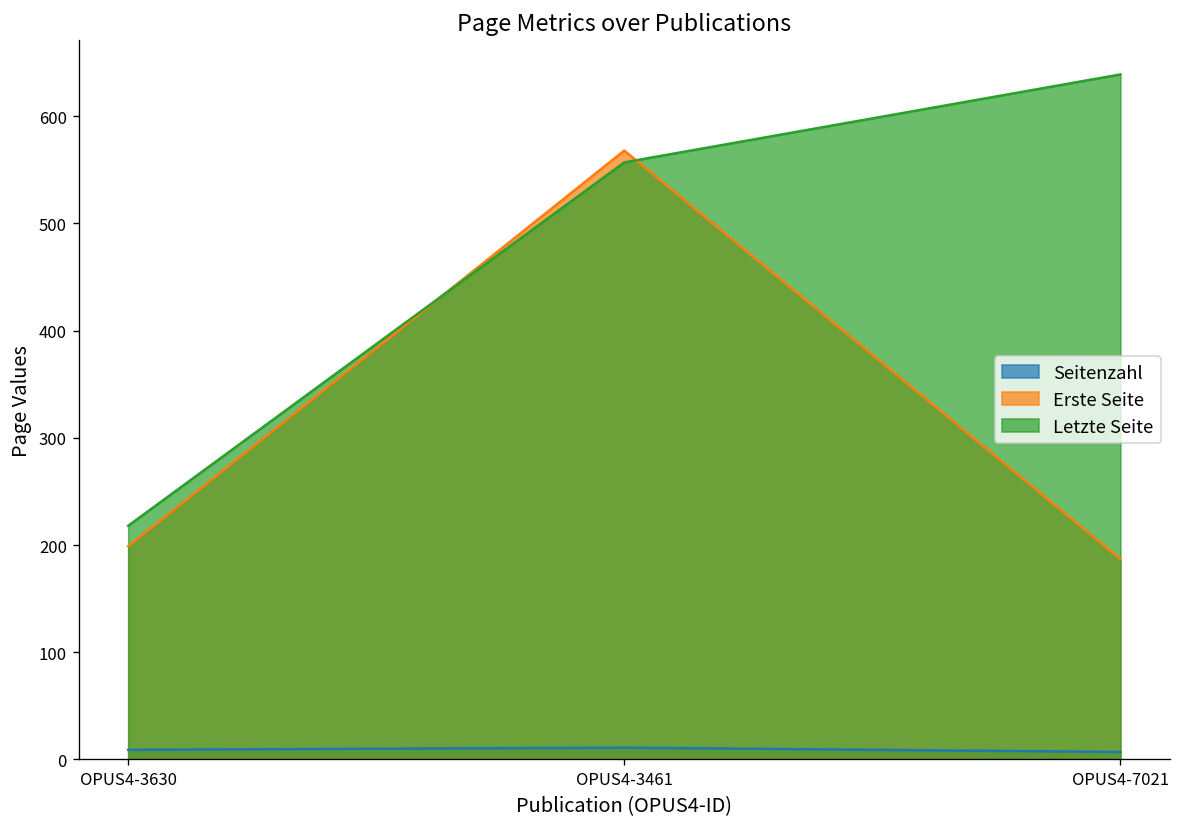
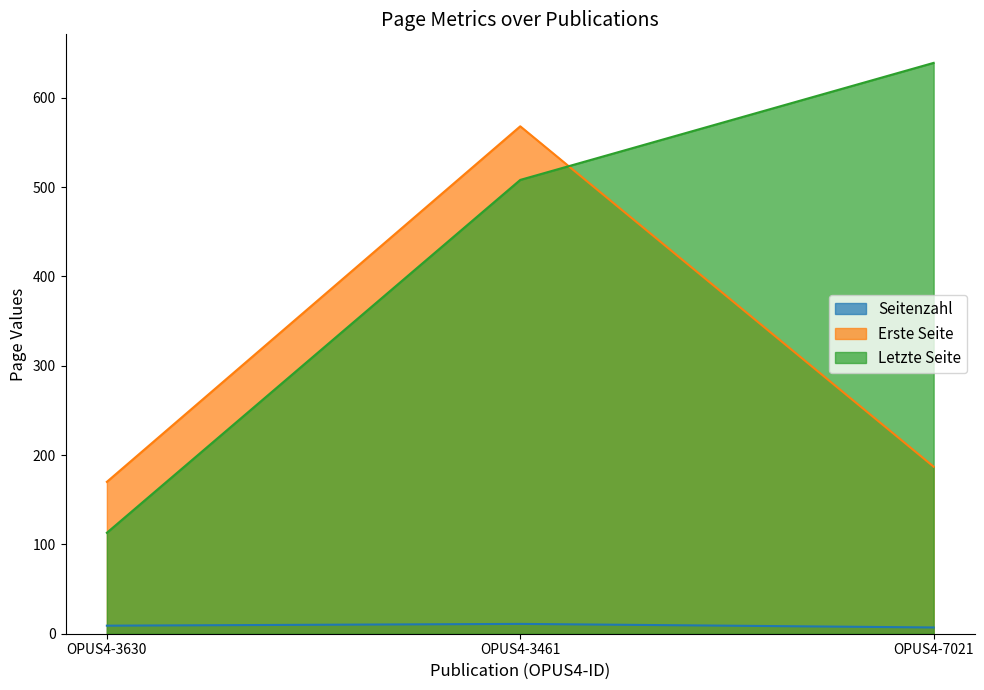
  {
    "Seitenzahl": {
      "OPUS4-3630": 10,
      "OPUS4-3461": 10,
      "OPUS4-7021": 10
    },
    "Erste Seite": {
-     "OPUS4-3630": 200,
+     "OPUS4-3630": 170,
      "OPUS4-3461": 570,
      "OPUS4-7021": 190
    },
    "Letzte Seite": {
-     "OPUS4-3630": 220,
-     "OPUS4-3461": 560,
+     "OPUS4-3630": 110,
+     "OPUS4-3461": 510,
      "OPUS4-7021": 640
    }
  }
